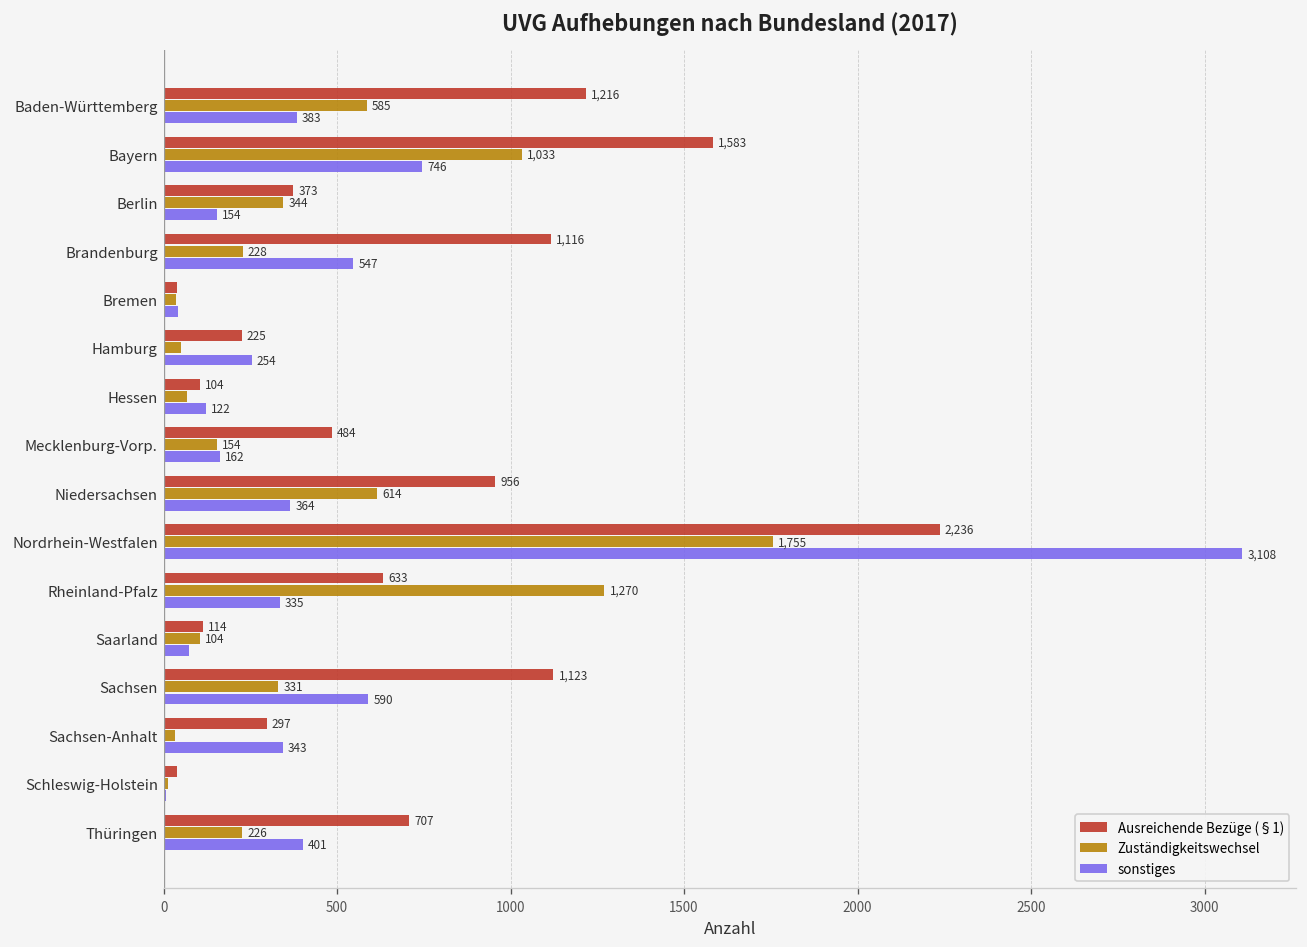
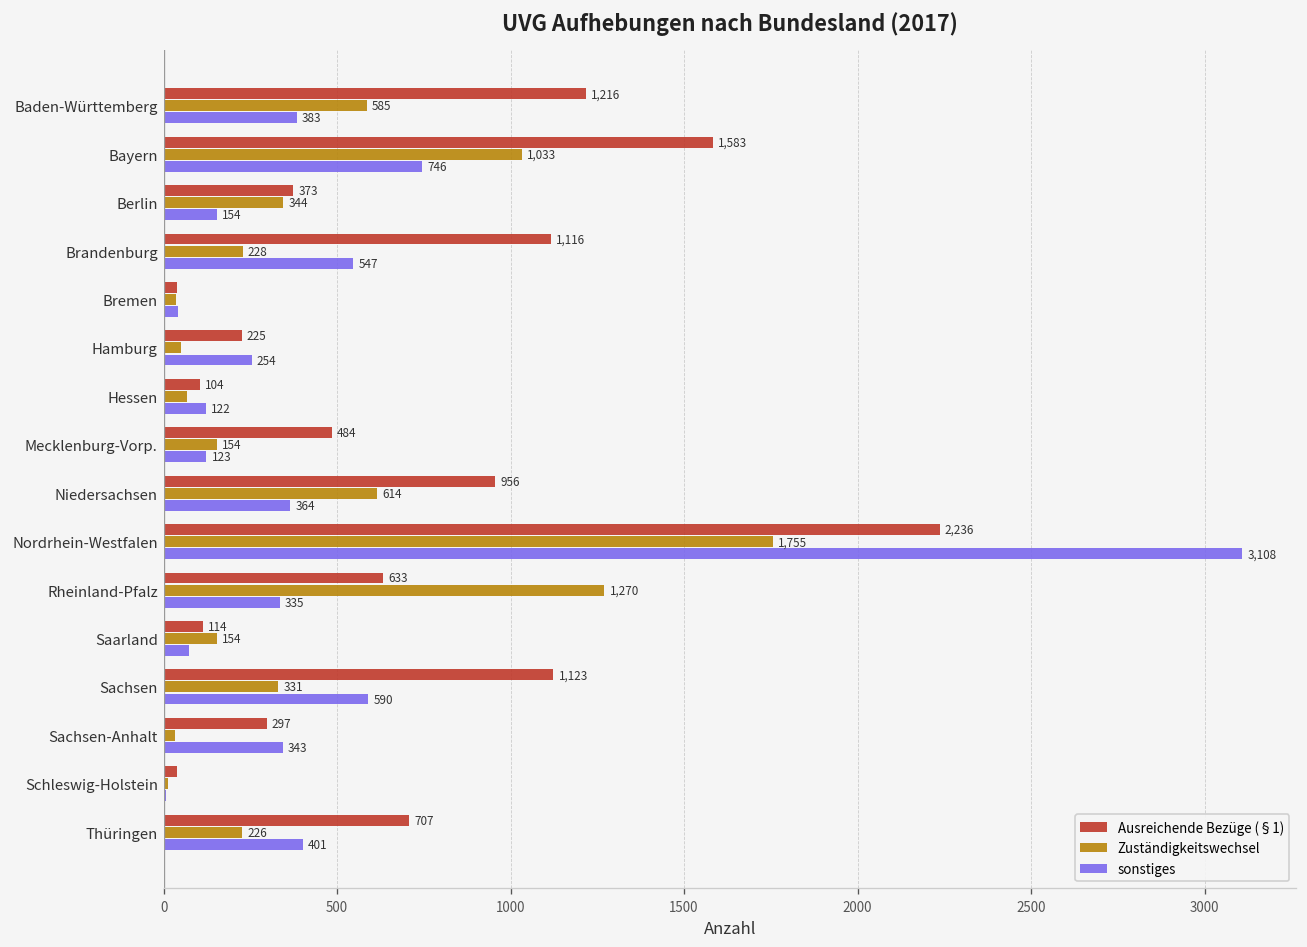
  {
    "Ausreichende Bezüge (§1)": {
      "Baden-Württemberg": "1,216",
      "Bayern": "1,583",
      "Berlin": "373",
      "Brandenburg": "1,116",
      "Hamburg": "225",
      "Hessen": "104",
      "Mecklenburg-Vorp.": "484",
      "Niedersachsen": "956",
      "Nordrhein-Westfalen": "2,236",
      "Rheinland-Pfalz": "633",
      "Saarland": "114",
      "Sachsen": "1,123",
      "Sachsen-Anhalt": "297",
      "Thüringen": "707"
    },
    "Zuständigkeitswechsel": {
      "Baden-Württemberg": "585",
      "Bayern": "1,033",
      "Berlin": "344",
      "Brandenburg": "228",
      "Mecklenburg-Vorp.": "154",
      "Niedersachsen": "614",
      "Nordrhein-Westfalen": "1,755",
      "Rheinland-Pfalz": "1,270",
-     "Saarland": "104",
+     "Saarland": "154",
      "Sachsen": "331",
      "Thüringen": "226"
    },
    "sonstiges": {
      "Baden-Württemberg": "383",
      "Bayern": "746",
      "Berlin": "154",
      "Brandenburg": "547",
      "Hamburg": "254",
      "Hessen": "122",
-     "Mecklenburg-Vorp.": "162",
+     "Mecklenburg-Vorp.": "123",
      "Niedersachsen": "364",
      "Nordrhein-Westfalen": "3,108",
      "Rheinland-Pfalz": "335",
      "Sachsen": "590",
      "Sachsen-Anhalt": "343",
      "Thüringen": "401"
    }
  }
